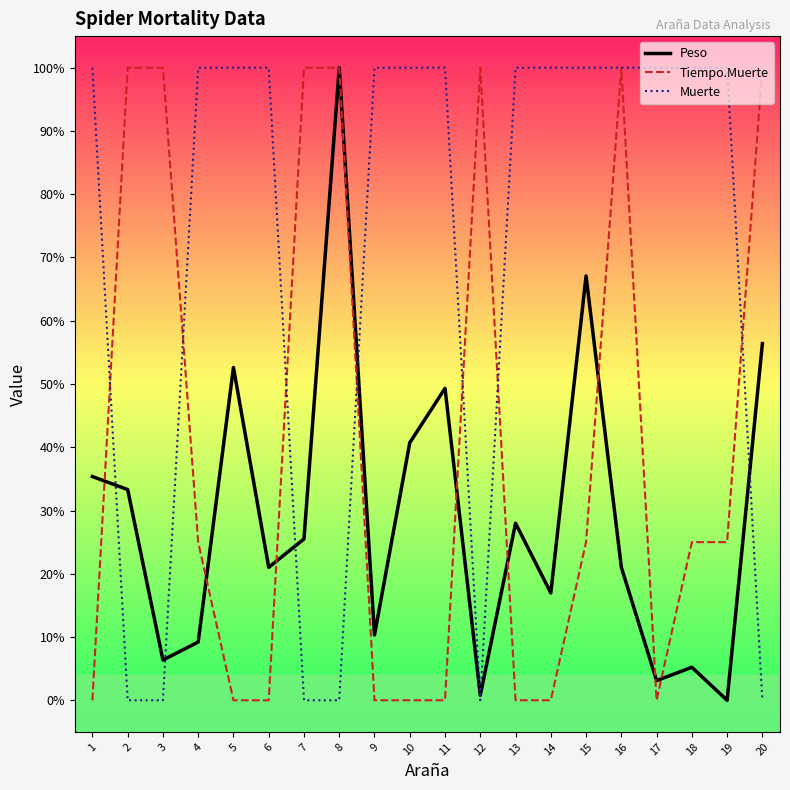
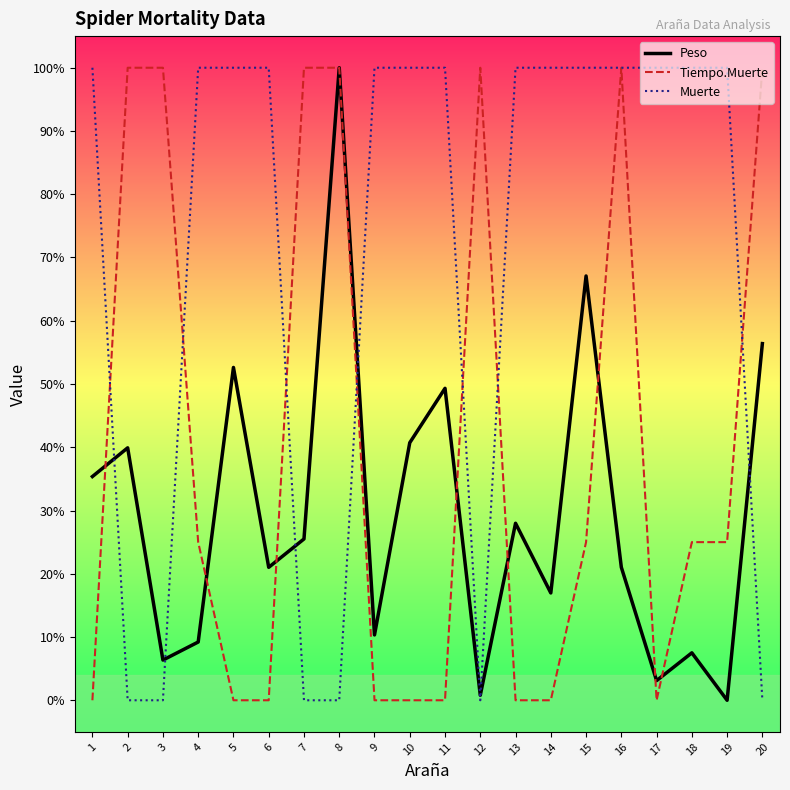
  {
    "Peso": {
      "1": "35%",
-     "2": "33%",
+     "2": "40%",
      "3": "6%",
      "4": "9%",
      "5": "53%",
      "6": "21%",
      "7": "26%",
      "9": "10%",
      "10": "41%",
      "11": "49%",
      "13": "28%",
      "14": "17%",
      "15": "67%",
      "16": "21%",
-     "18": "5%",
+     "18": "8%",
      "20": "56%"
    },
    "Tiempo.Muerte": {
      "2": "100%",
      "3": "100%",
      "4": "25%",
      "7": "100%",
      "12": "100%",
      "15": "25%",
      "18": "25%",
      "19": "25%"
    },
    "Muerte": {
      "1": "100%",
      "4": "100%",
      "5": "100%",
      "6": "100%",
      "9": "100%",
      "10": "100%",
      "11": "100%",
      "13": "100%",
      "14": "100%",
      "15": "100%"
    }
  }
